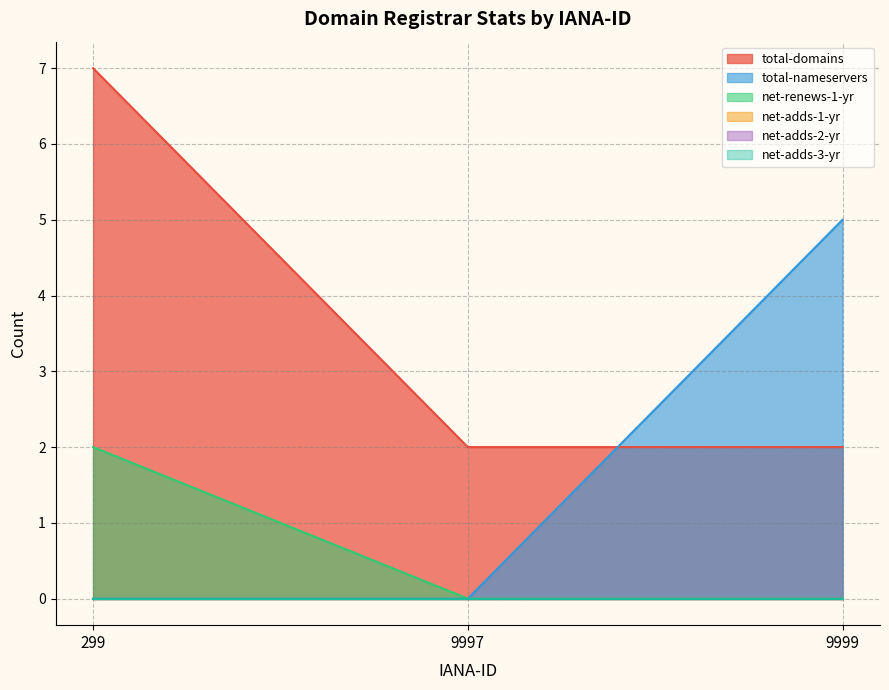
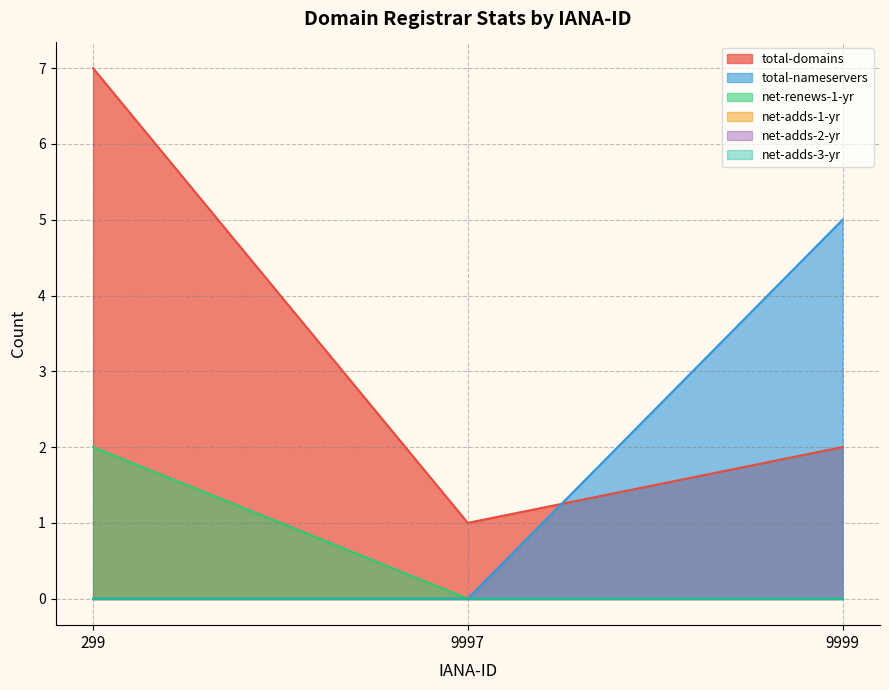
  {
    "total-domains": {
      "299": 7,
-     "9997": 2,
+     "9997": 1,
      "9999": 2
    },
    "total-nameservers": {
      "9999": 5
    }
  }
